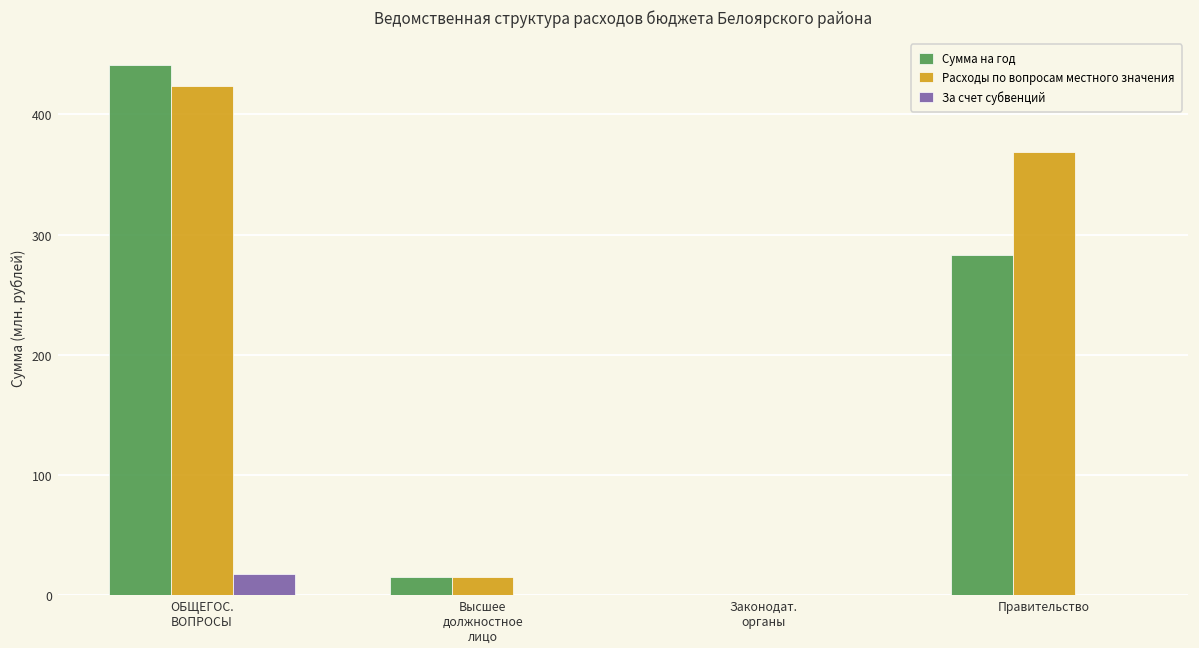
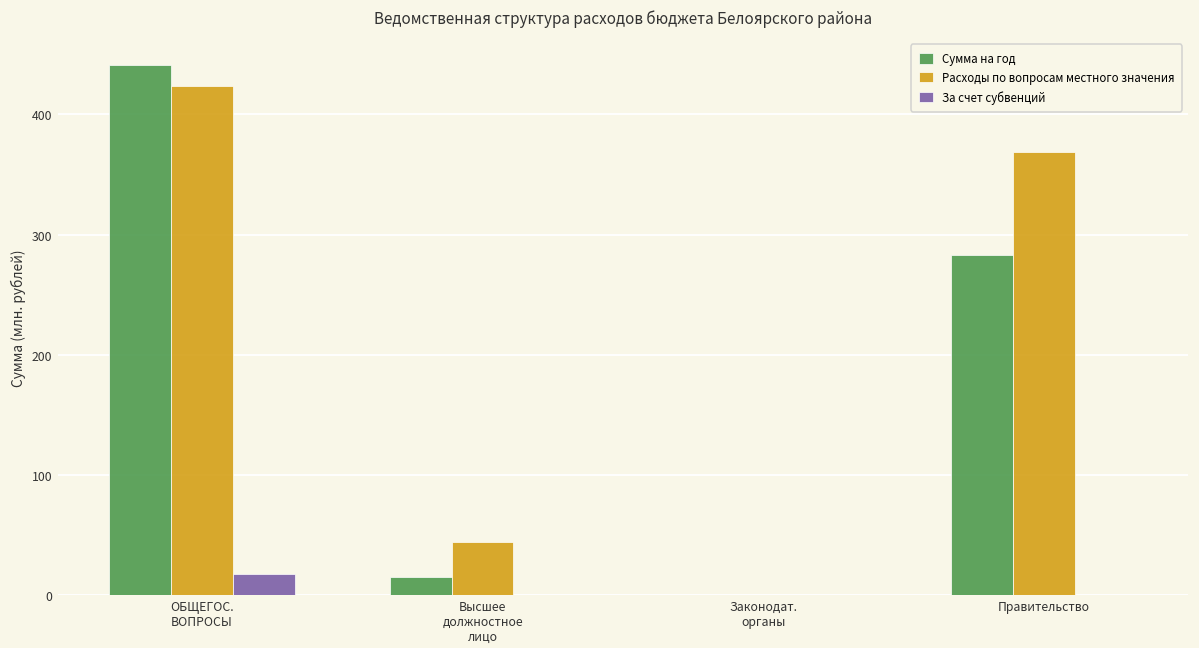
  {
    "Сумма на год": {
      "ОБЩЕГОС. ВОПРОСЫ": 441,
      "Высшее должностное лицо": 15,
      "Правительство": 283
    },
    "Расходы по вопросам местного значения": {
      "ОБЩЕГОС. ВОПРОСЫ": 424,
-     "Высшее должностное лицо": 15,
+     "Высшее должностное лицо": 44,
      "Правительство": 369
    },
    "За счет субвенций": {
      "ОБЩЕГОС. ВОПРОСЫ": 17,
      "Высшее должностное лицо": 0,
      "Законодат. органы": 0,
      "Правительство": 0
    }
  }
